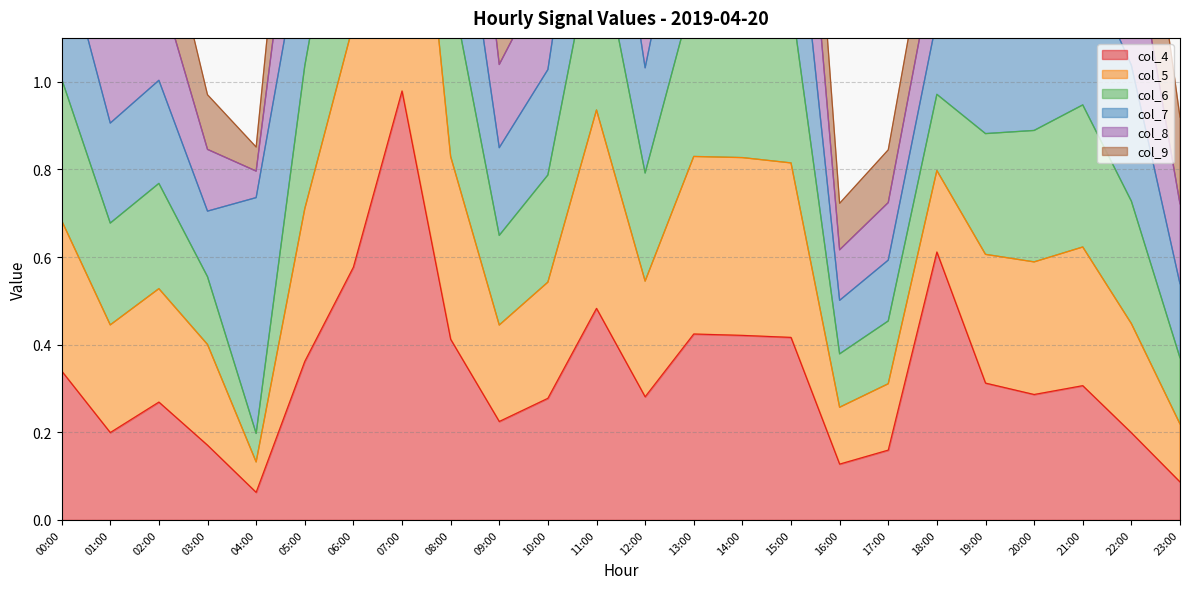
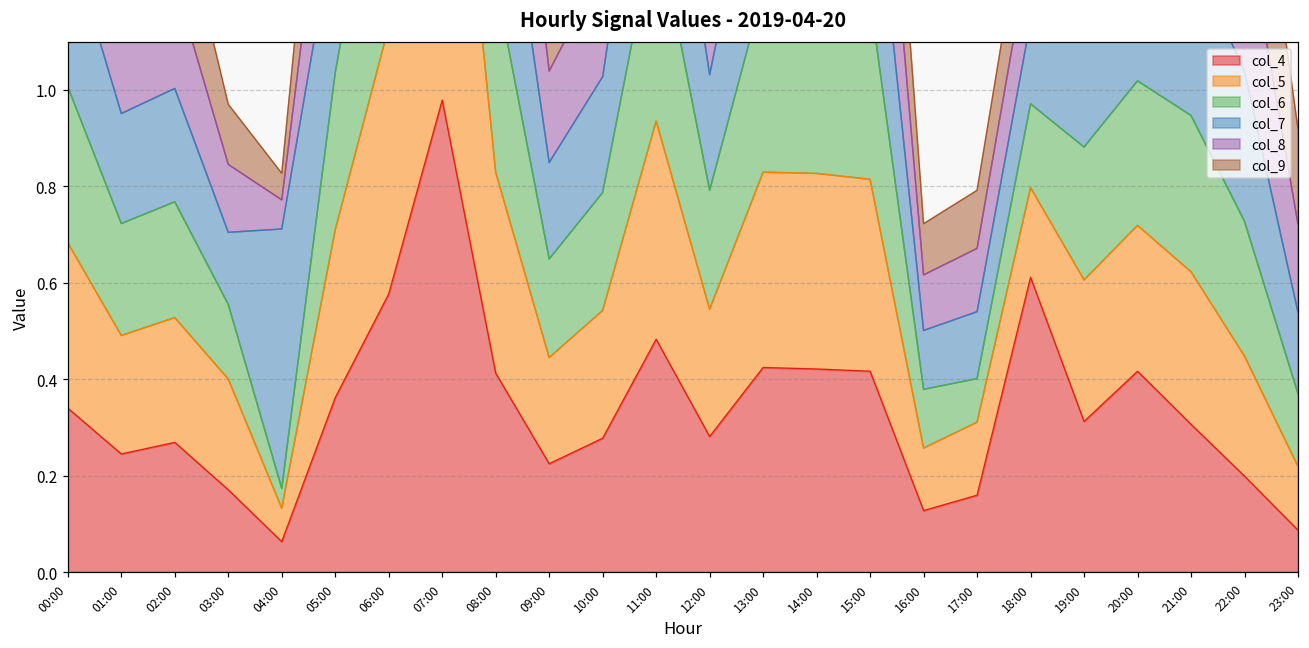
  {
    "col_4": {
      "00:00": 0.34,
-     "01:00": 0.20,
+     "01:00": 0.24,
      "02:00": 0.27,
      "03:00": 0.17,
      "04:00": 0.06,
      "05:00": 0.36,
      "06:00": 0.58,
      "07:00": 0.98,
      "08:00": 0.41,
      "09:00": 0.22,
      "10:00": 0.28,
      "11:00": 0.48,
      "12:00": 0.28,
      "13:00": 0.42,
      "14:00": 0.42,
      "15:00": 0.42,
      "16:00": 0.13,
      "17:00": 0.16,
      "18:00": 0.61,
      "19:00": 0.31,
-     "20:00": 0.29,
+     "20:00": 0.42,
      "21:00": 0.31,
      "22:00": 0.20,
      "23:00": 0.09
    },
    "col_5": {
      "00:00": 0.34,
      "01:00": 0.25,
      "02:00": 0.26,
      "03:00": 0.23,
      "04:00": 0.07,
      "05:00": 0.35,
      "08:00": 0.42,
      "09:00": 0.22,
      "10:00": 0.27,
      "11:00": 0.45,
      "12:00": 0.26,
      "13:00": 0.41,
      "14:00": 0.41,
      "15:00": 0.40,
      "16:00": 0.13,
      "17:00": 0.15,
      "18:00": 0.19,
      "19:00": 0.29,
      "20:00": 0.30,
      "21:00": 0.32,
      "22:00": 0.25,
      "23:00": 0.13
    },
    "col_6": {
      "00:00": 0.32,
      "01:00": 0.23,
      "02:00": 0.24,
      "03:00": 0.15,
-     "04:00": 0.07,
+     "04:00": 0.04,
      "05:00": 0.33,
      "09:00": 0.20,
      "10:00": 0.24,
      "12:00": 0.25,
      "16:00": 0.12,
-     "17:00": 0.14,
+     "17:00": 0.09,
      "18:00": 0.17,
      "19:00": 0.28,
      "20:00": 0.30,
      "21:00": 0.32,
      "22:00": 0.28,
      "23:00": 0.15
    },
    "col_7": {
      "01:00": 0.23,
      "02:00": 0.24,
      "03:00": 0.15,
      "04:00": 0.54,
      "09:00": 0.20,
      "10:00": 0.24,
      "12:00": 0.24,
      "16:00": 0.12,
      "17:00": 0.14,
      "23:00": 0.17
    },
    "col_8": {
      "03:00": 0.14,
      "04:00": 0.06,
      "09:00": 0.19,
      "16:00": 0.12,
      "17:00": 0.13,
      "23:00": 0.18
    },
    "col_9": {
      "03:00": 0.12,
      "04:00": 0.05,
      "16:00": 0.11,
      "17:00": 0.12,
      "23:00": 0.20
    }
  }
